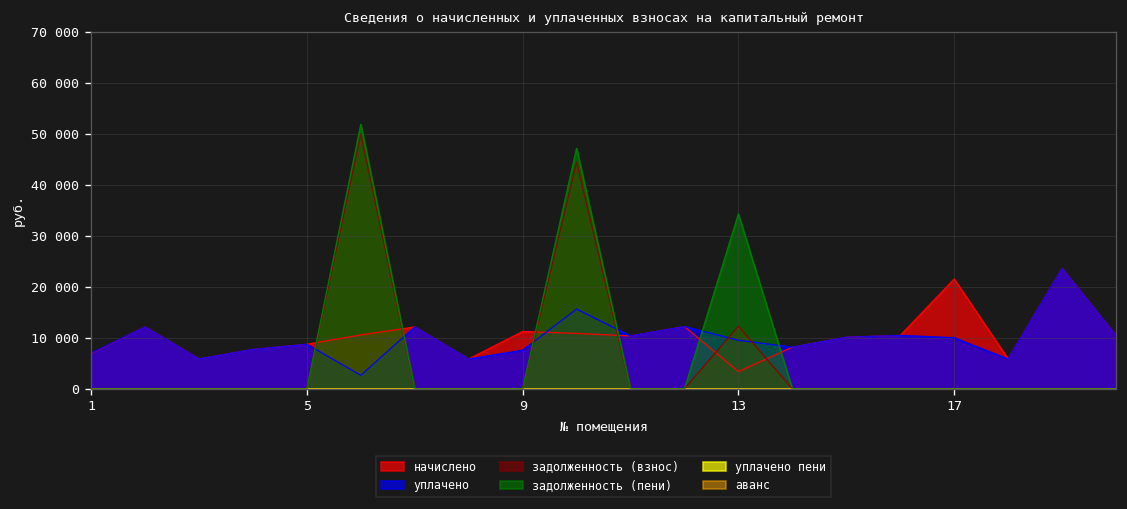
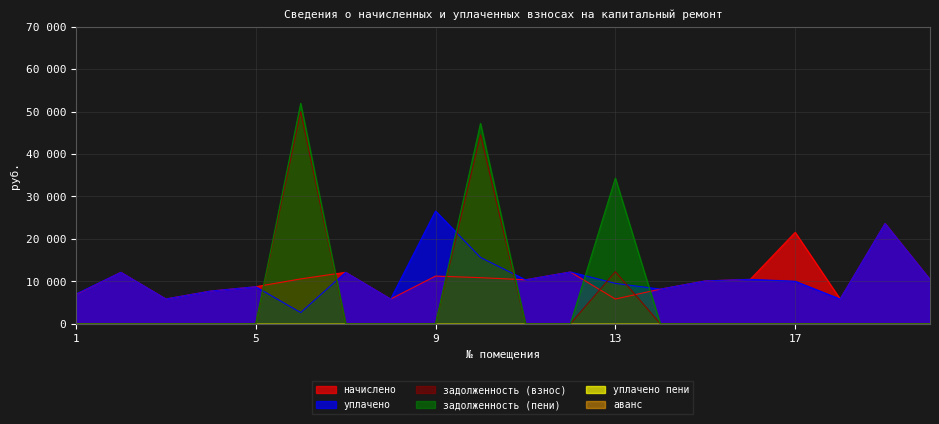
  {
    "начислено": {
      "9": 11000,
-     "13": 3000,
+     "13": 6000,
      "17": 22000
    },
    "уплачено": {
-     "9": 8000,
+     "9": 27000,
      "13": 10000,
      "17": 10000
    },
    "задолженность (взнос)": {
      "13": 12000
    },
    "задолженность (пени)": {
      "13": 34000
    },
    "аванс": {
      "13": 0
    }
  }
